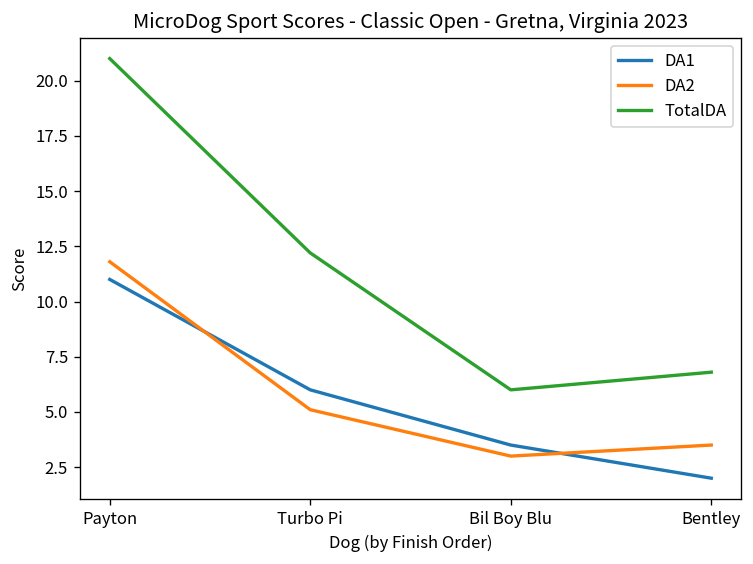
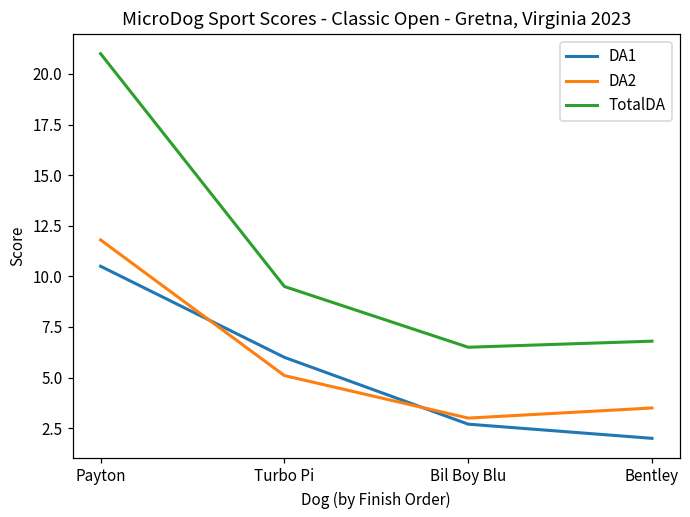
  {
    "DA1": {
-     "Payton": 11.0,
+     "Payton": 10.5,
      "Turbo Pi": 6.0,
-     "Bil Boy Blu": 3.5,
+     "Bil Boy Blu": 2.7,
      "Bentley": 2.0
    },
    "DA2": {
      "Payton": 11.8,
      "Turbo Pi": 5.1,
      "Bil Boy Blu": 3.0,
      "Bentley": 3.5
    },
    "TotalDA": {
      "Payton": 21.0,
-     "Turbo Pi": 12.2,
-     "Bil Boy Blu": 6.0,
+     "Turbo Pi": 9.5,
+     "Bil Boy Blu": 6.5,
      "Bentley": 6.8
    }
  }
